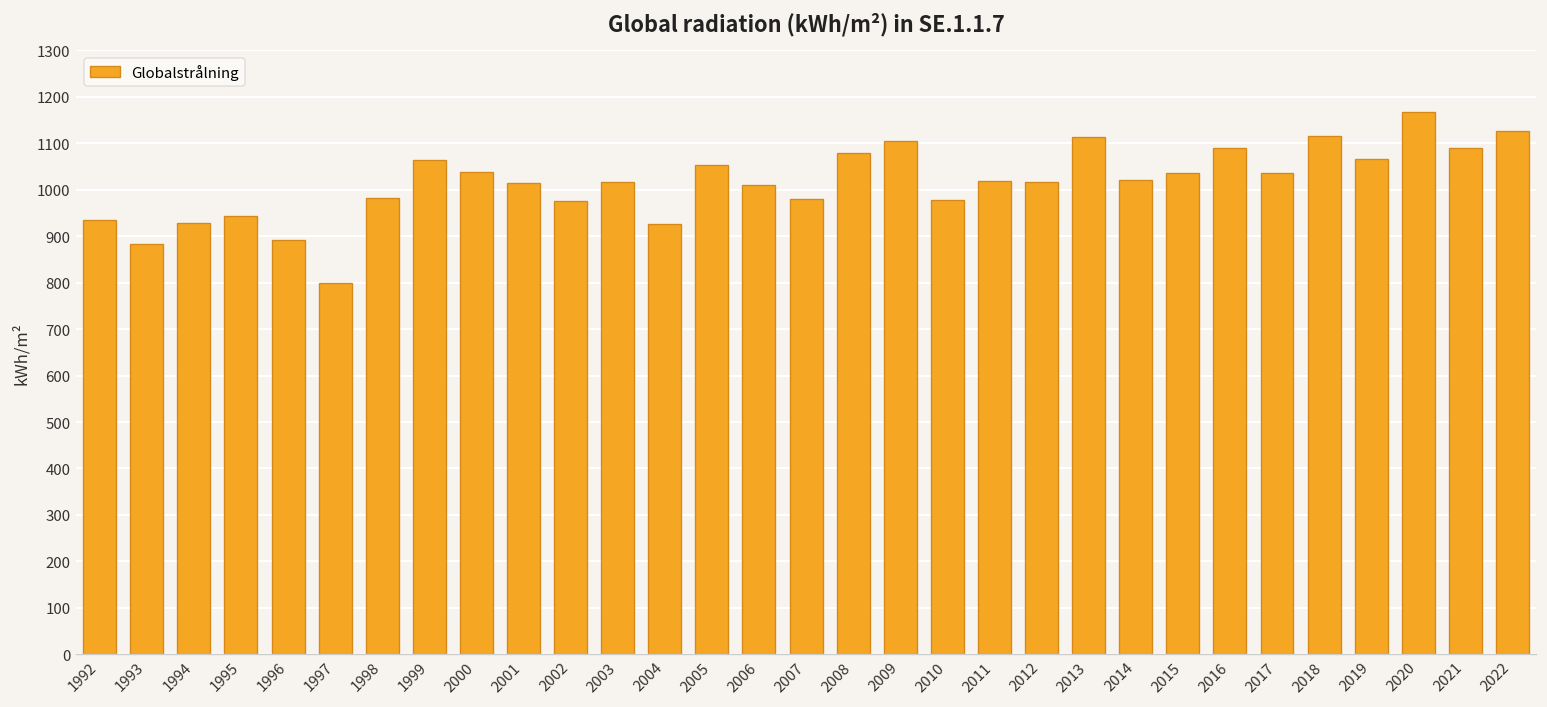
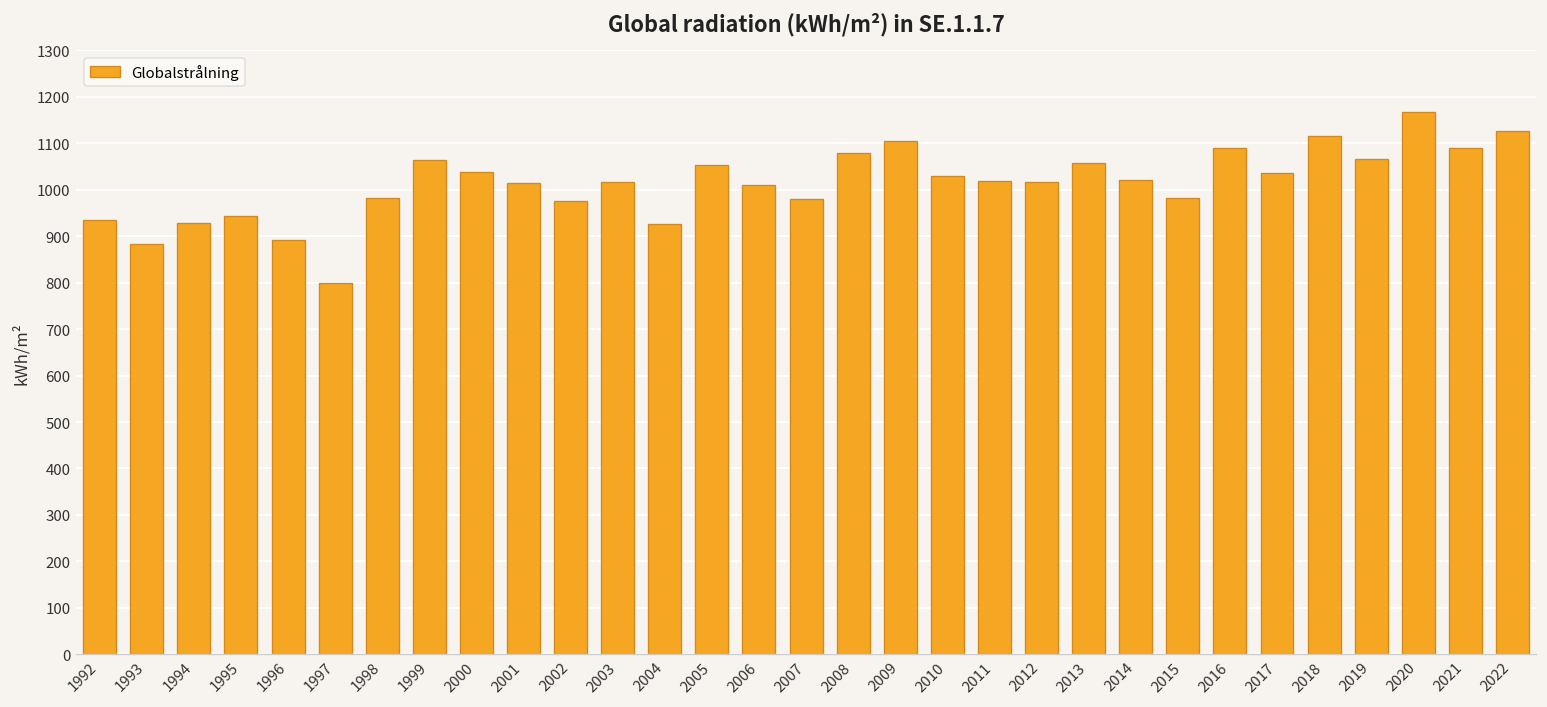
  {
    "1992": 940,
    "1993": 880,
    "1994": 930,
    "1995": 940,
    "1996": 890,
    "1997": 800,
    "1998": 980,
    "1999": 1060,
    "2000": 1040,
    "2001": 1010,
    "2002": 980,
    "2003": 1020,
    "2004": 930,
    "2005": 1050,
    "2006": 1010,
    "2007": 980,
    "2008": 1080,
    "2009": 1100,
-   "2010": 980,
+   "2010": 1030,
    "2011": 1020,
    "2012": 1020,
-   "2013": 1110,
+   "2013": 1060,
    "2014": 1020,
-   "2015": 1040,
+   "2015": 980,
    "2016": 1090,
    "2017": 1040,
    "2018": 1120,
    "2019": 1070,
    "2020": 1170,
    "2021": 1090,
    "2022": 1130
  }
